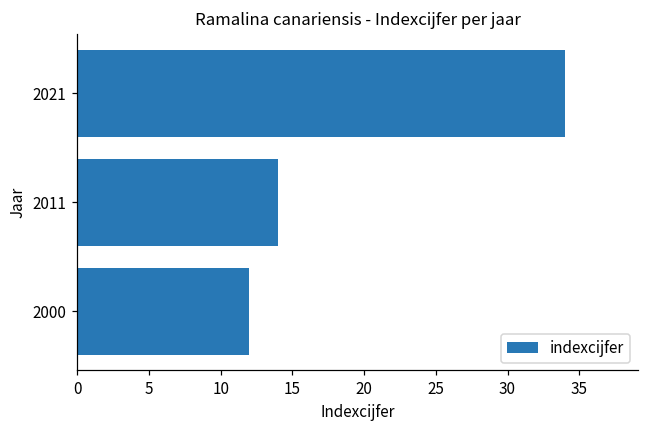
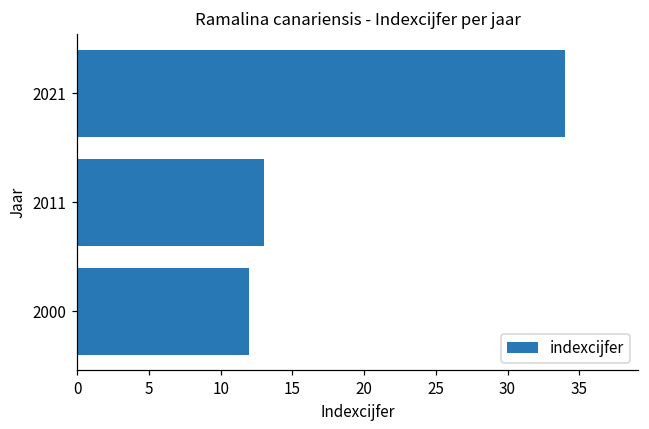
  {
    "2021": 34,
-   "2011": 14,
+   "2011": 13,
    "2000": 12
  }
